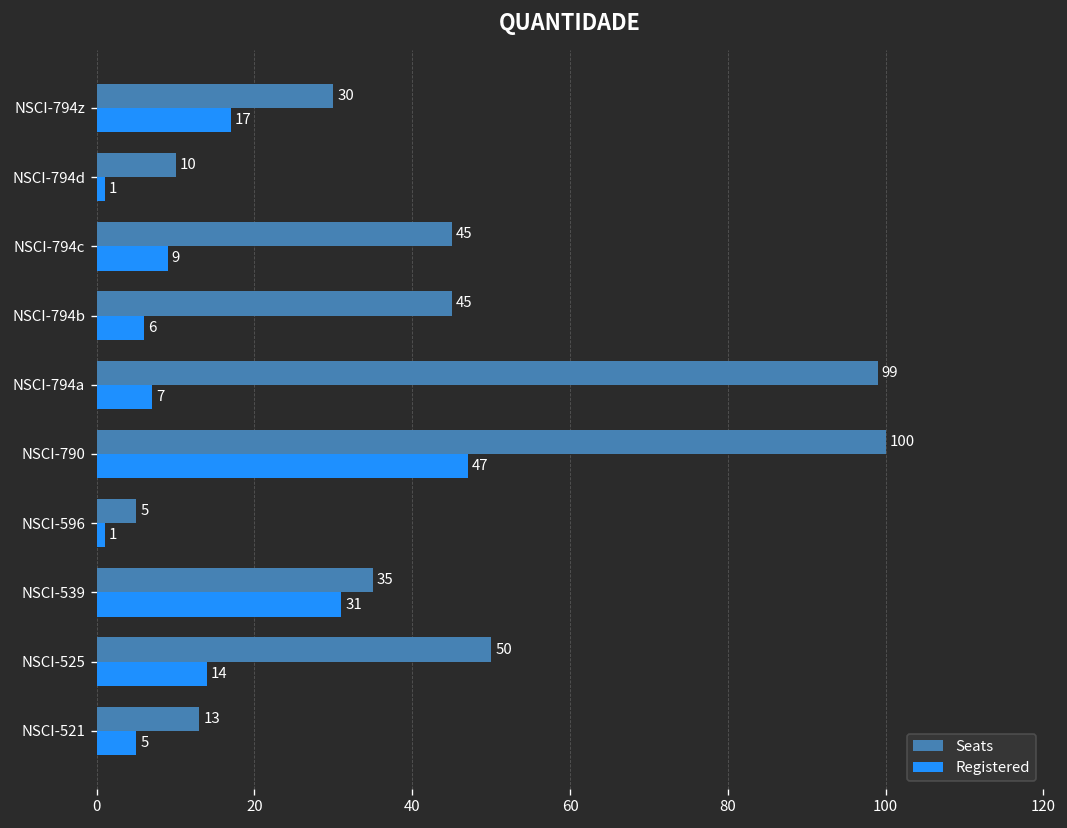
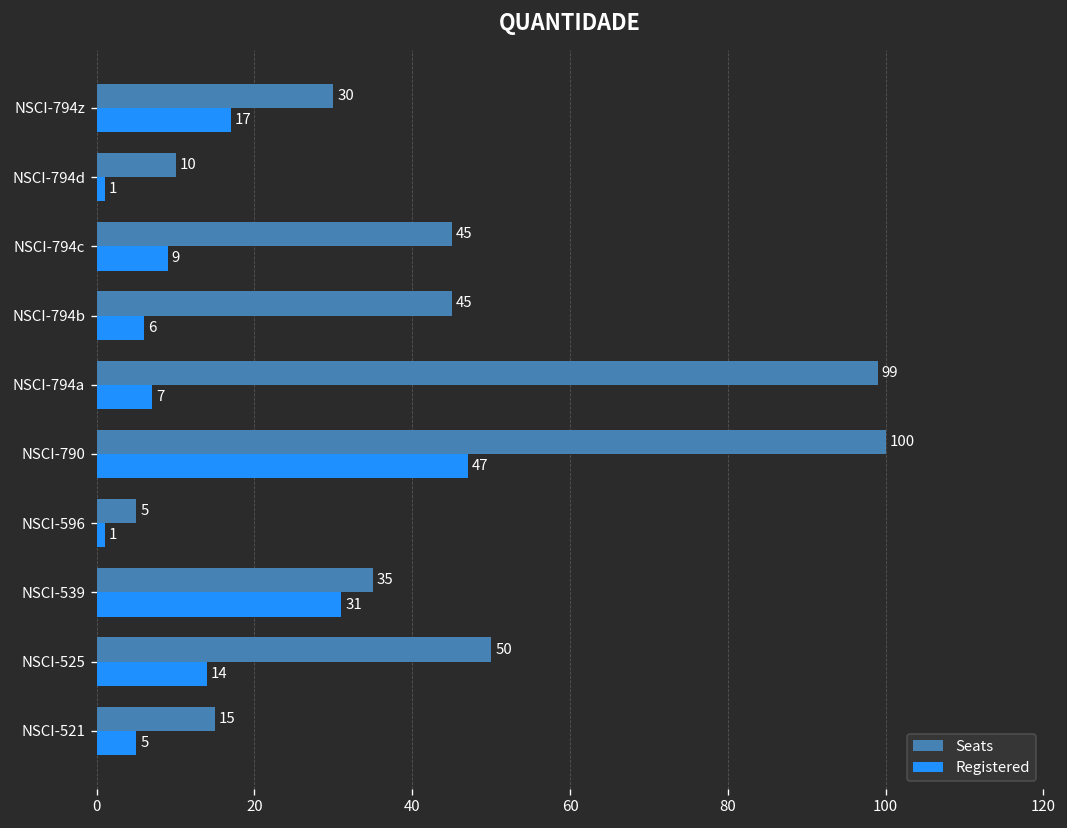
  {
    "Seats": {
      "NSCI-794z": 30,
      "NSCI-794d": 10,
      "NSCI-794c": 45,
      "NSCI-794b": 45,
      "NSCI-794a": 99,
      "NSCI-790": 100,
      "NSCI-596": 5,
      "NSCI-539": 35,
      "NSCI-525": 50,
-     "NSCI-521": 13
+     "NSCI-521": 15
    },
    "Registered": {
      "NSCI-794z": 17,
      "NSCI-794d": 1,
      "NSCI-794c": 9,
      "NSCI-794b": 6,
      "NSCI-794a": 7,
      "NSCI-790": 47,
      "NSCI-596": 1,
      "NSCI-539": 31,
      "NSCI-525": 14,
      "NSCI-521": 5
    }
  }
